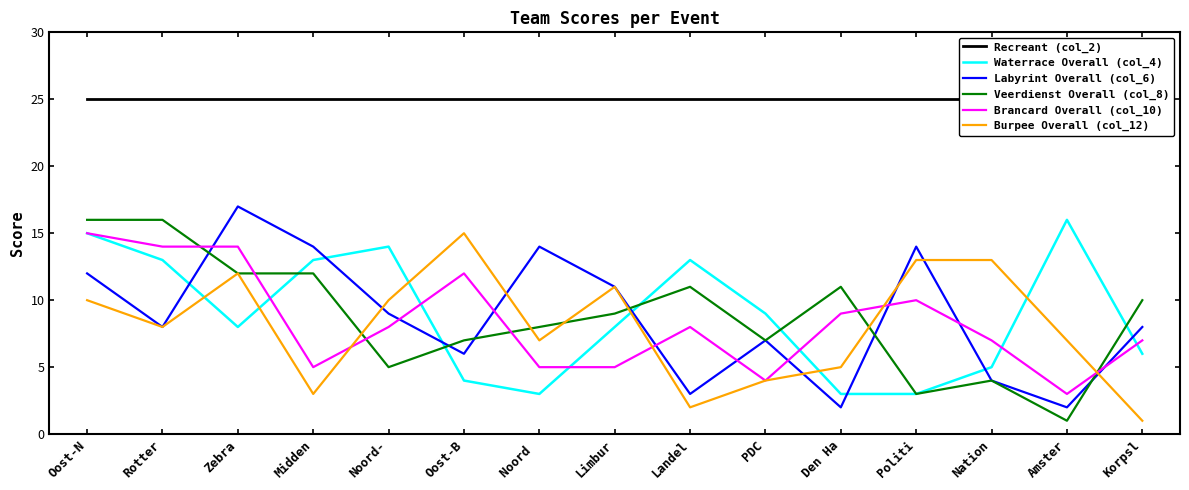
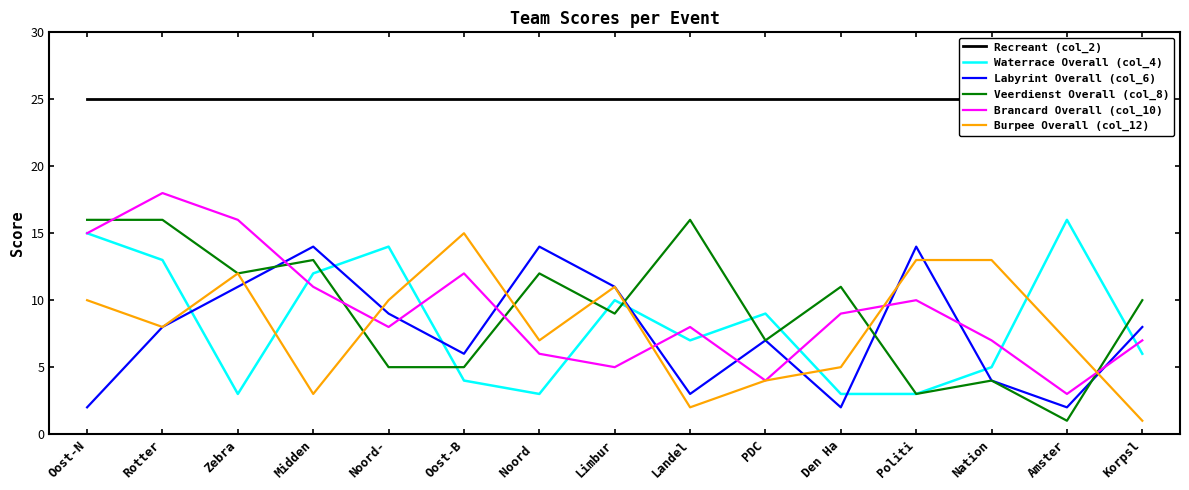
  {
    "Recreant (col_2)": {
      "Oost-N": 25,
      "Rotter": 25,
      "Zebra": 25,
      "Midden": 25,
      "Noord-": 25,
      "Oost-B": 25,
      "Noord": 25,
      "Limbur": 25,
      "Landel": 25,
      "PDC": 25,
      "Den Ha": 25,
      "Politi": 25
    },
    "Waterrace Overall (col_4)": {
      "Rotter": 13,
-     "Zebra": 8,
-     "Midden": 13,
+     "Zebra": 3,
+     "Midden": 12,
      "Noord-": 14,
      "Oost-B": 4,
      "Noord": 3,
-     "Limbur": 8,
-     "Landel": 13,
+     "Limbur": 10,
+     "Landel": 7,
      "PDC": 9,
      "Den Ha": 3,
      "Nation": 5,
      "Amster": 16,
      "Korpsl": 6
    },
    "Labyrint Overall (col_6)": {
-     "Oost-N": 12,
-     "Zebra": 17,
+     "Oost-N": 2,
+     "Zebra": 11,
      "Midden": 14,
      "Noord-": 9,
      "Oost-B": 6,
      "Noord": 14,
      "Landel": 3,
      "Den Ha": 2,
      "Politi": 14,
      "Amster": 2,
      "Korpsl": 8
    },
    "Veerdienst Overall (col_8)": {
      "Oost-N": 16,
      "Rotter": 16,
-     "Midden": 12,
+     "Midden": 13,
      "Noord-": 5,
-     "Oost-B": 7,
-     "Noord": 8,
+     "Oost-B": 5,
+     "Noord": 12,
      "Limbur": 9,
-     "Landel": 11,
+     "Landel": 16,
      "Den Ha": 11,
      "Amster": 1,
      "Korpsl": 10
    },
    "Brancard Overall (col_10)": {
-     "Rotter": 14,
-     "Zebra": 14,
-     "Midden": 5,
+     "Rotter": 18,
+     "Zebra": 16,
+     "Midden": 11,
      "Noord-": 8,
      "Oost-B": 12,
-     "Noord": 5,
+     "Noord": 6,
      "Limbur": 5,
      "Landel": 8,
      "Den Ha": 9,
      "Politi": 10,
      "Nation": 7,
      "Amster": 3,
      "Korpsl": 7
    },
    "Burpee Overall (col_12)": {
      "Oost-N": 10,
      "Midden": 3,
      "Noord-": 10,
      "Oost-B": 15,
      "Noord": 7,
      "Landel": 2,
      "Den Ha": 5,
      "Politi": 13,
      "Nation": 13,
      "Amster": 7,
      "Korpsl": 1
    }
  }
